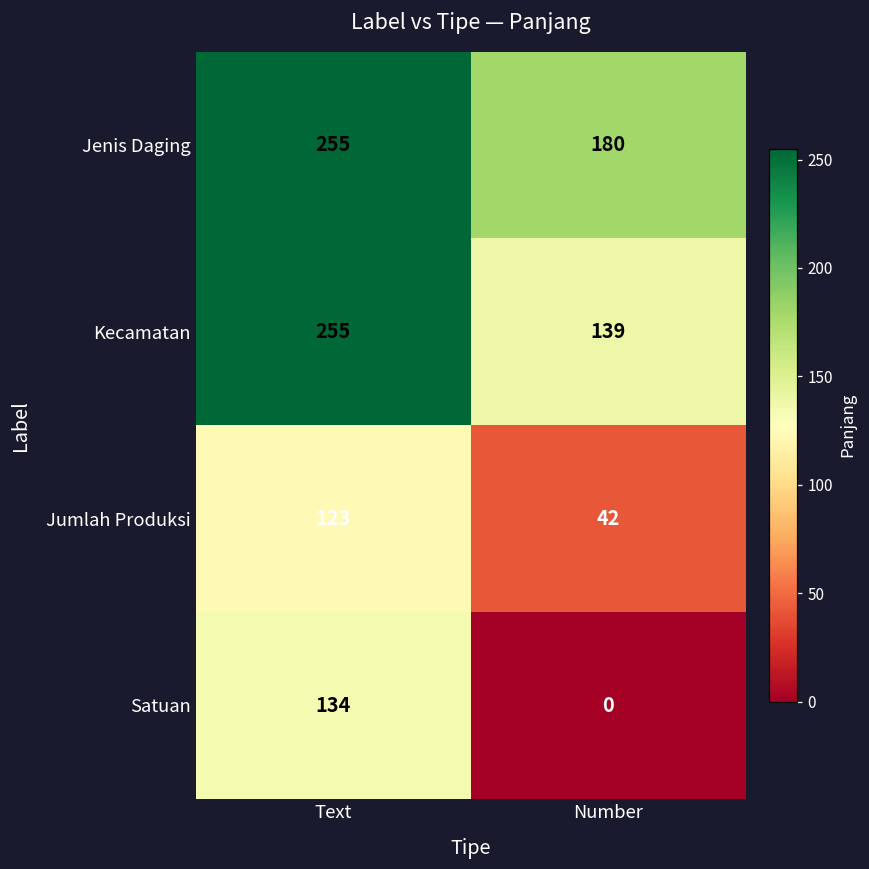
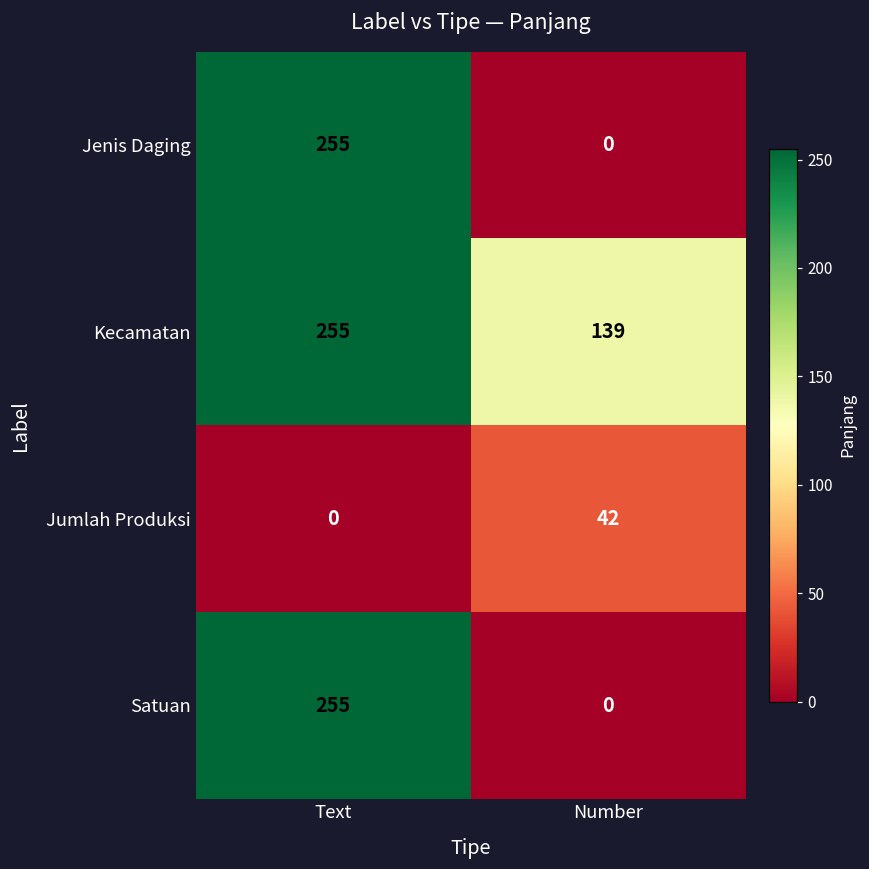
  {
    "Jenis Daging": {
      "Text": 255,
-     "Number": 180
+     "Number": 0
    },
    "Kecamatan": {
      "Text": 255,
      "Number": 139
    },
    "Jumlah Produksi": {
-     "Text": 123,
+     "Text": 0,
      "Number": 42
    },
    "Satuan": {
-     "Text": 134,
+     "Text": 255,
      "Number": 0
    }
  }
